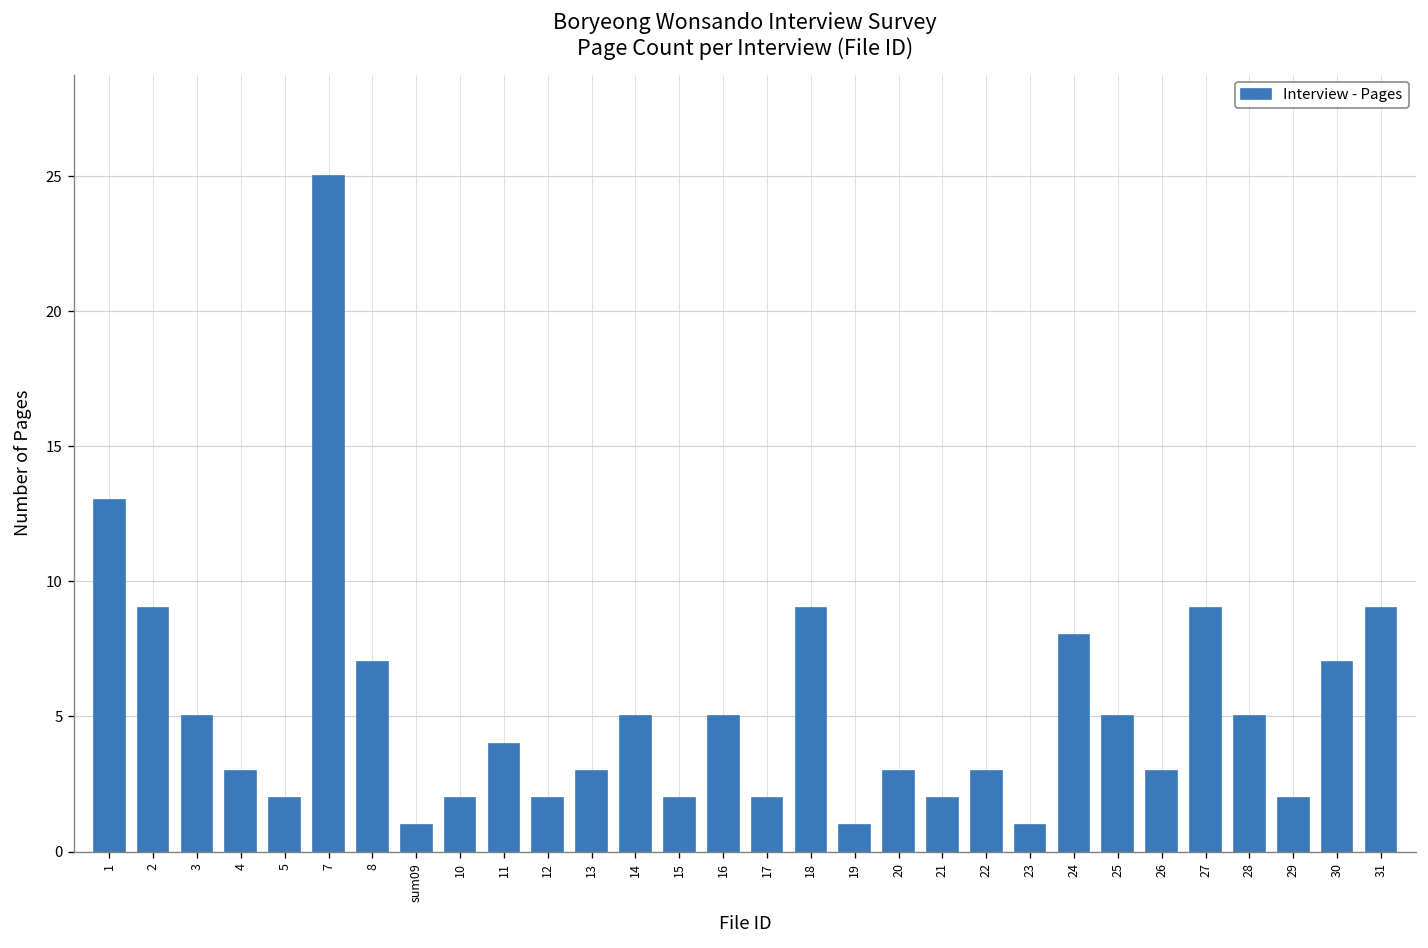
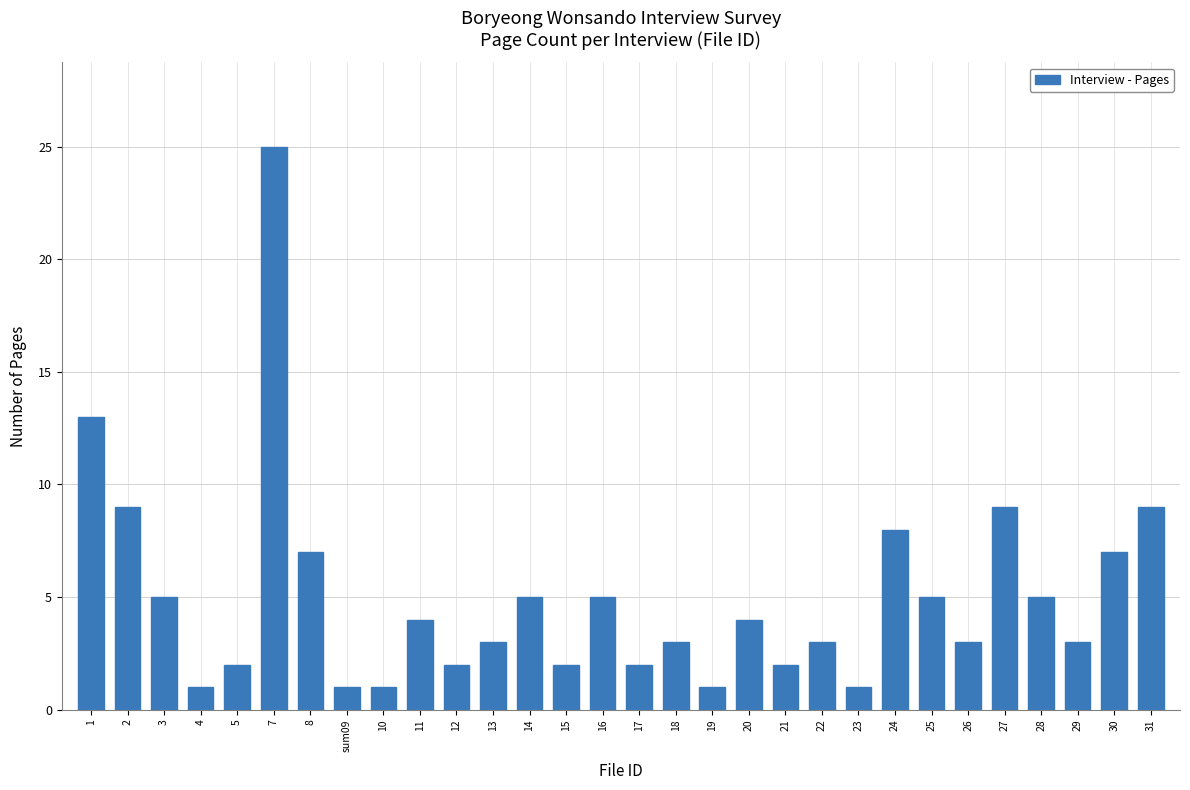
  {
    "1": 13,
    "2": 9,
    "3": 5,
-   "4": 3,
+   "4": 1,
    "5": 2,
    "7": 25,
    "8": 7,
    "sum09": 1,
-   "10": 2,
+   "10": 1,
    "11": 4,
    "12": 2,
    "13": 3,
    "14": 5,
    "15": 2,
    "16": 5,
    "17": 2,
-   "18": 9,
+   "18": 3,
    "19": 1,
-   "20": 3,
+   "20": 4,
    "21": 2,
    "22": 3,
    "23": 1,
    "24": 8,
    "25": 5,
    "26": 3,
    "27": 9,
    "28": 5,
-   "29": 2,
+   "29": 3,
    "30": 7,
    "31": 9
  }
